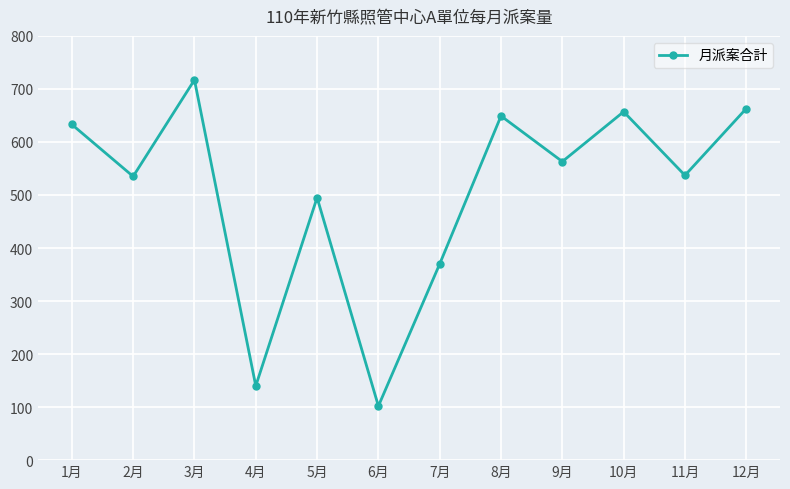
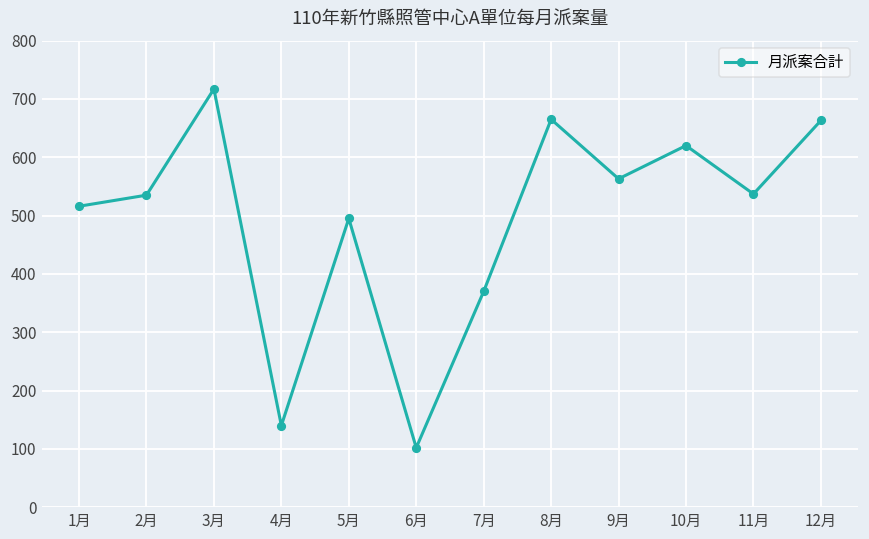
  {
-   "1月": 630,
+   "1月": 520,
    "2月": 540,
    "3月": 720,
    "4月": 140,
    "5月": 500,
    "6月": 100,
    "7月": 370,
-   "8月": 650,
+   "8月": 670,
    "9月": 560,
-   "10月": 660,
+   "10月": 620,
    "11月": 540,
    "12月": 660
  }
